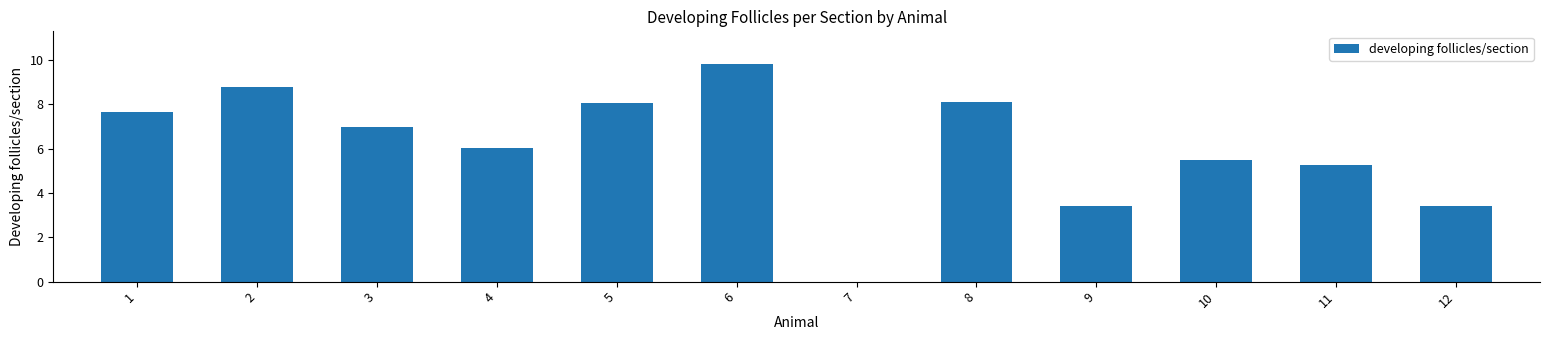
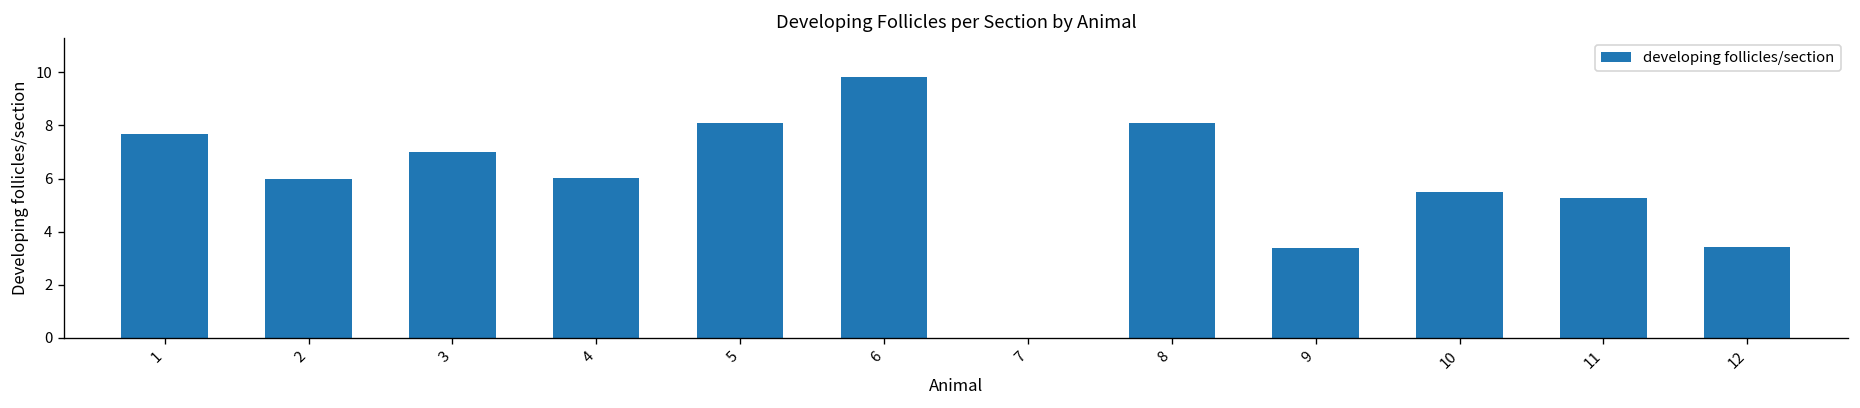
  {
    "1": 7.7,
-   "2": 8.8,
+   "2": 6.0,
    "3": 7.0,
    "4": 6.0,
    "5": 8.1,
    "6": 9.8,
    "7": 0.0,
    "8": 8.1,
    "9": 3.4,
    "10": 5.5,
    "11": 5.3,
    "12": 3.4
  }
